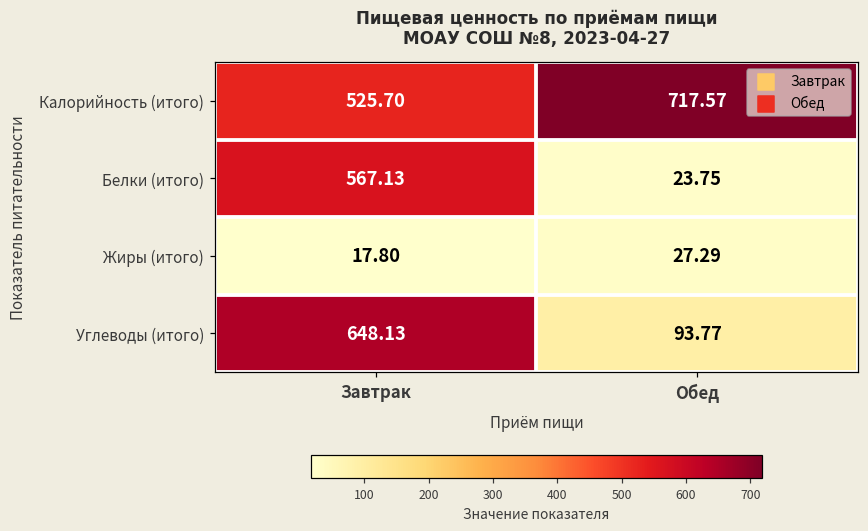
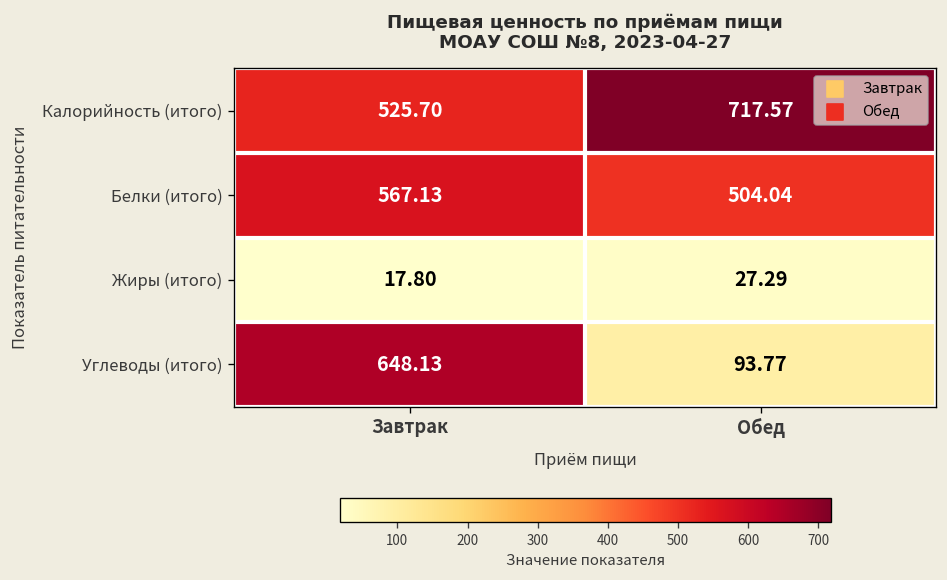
  {
    "Калорийность (итого)": {
      "Завтрак": 525.70,
      "Обед": 717.57
    },
    "Белки (итого)": {
      "Завтрак": 567.13,
-     "Обед": 23.75
+     "Обед": 504.04
    },
    "Жиры (итого)": {
      "Завтрак": 17.80,
      "Обед": 27.29
    },
    "Углеводы (итого)": {
      "Завтрак": 648.13,
      "Обед": 93.77
    }
  }
